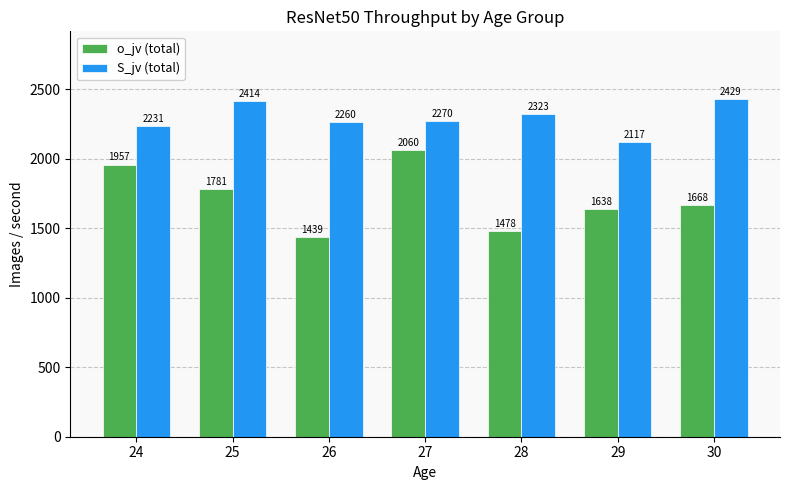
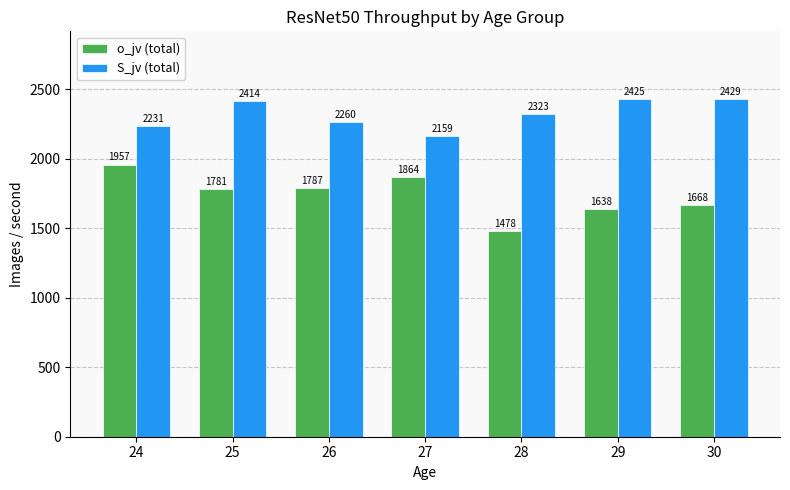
  {
    "o_jv (total)": {
      "24": 1957,
      "25": 1781,
-     "26": 1439,
-     "27": 2060,
+     "26": 1787,
+     "27": 1864,
      "28": 1478,
      "29": 1638,
      "30": 1668
    },
    "S_jv (total)": {
      "24": 2231,
      "25": 2414,
      "26": 2260,
-     "27": 2270,
+     "27": 2159,
      "28": 2323,
-     "29": 2117,
+     "29": 2425,
      "30": 2429
    }
  }
